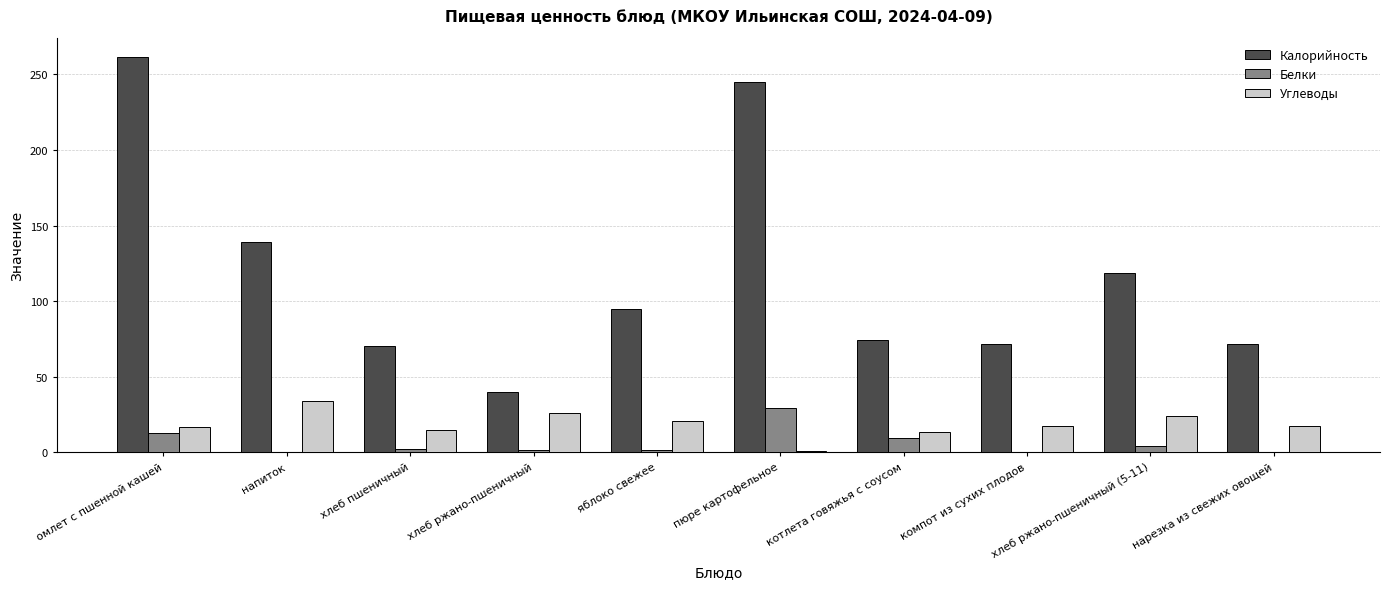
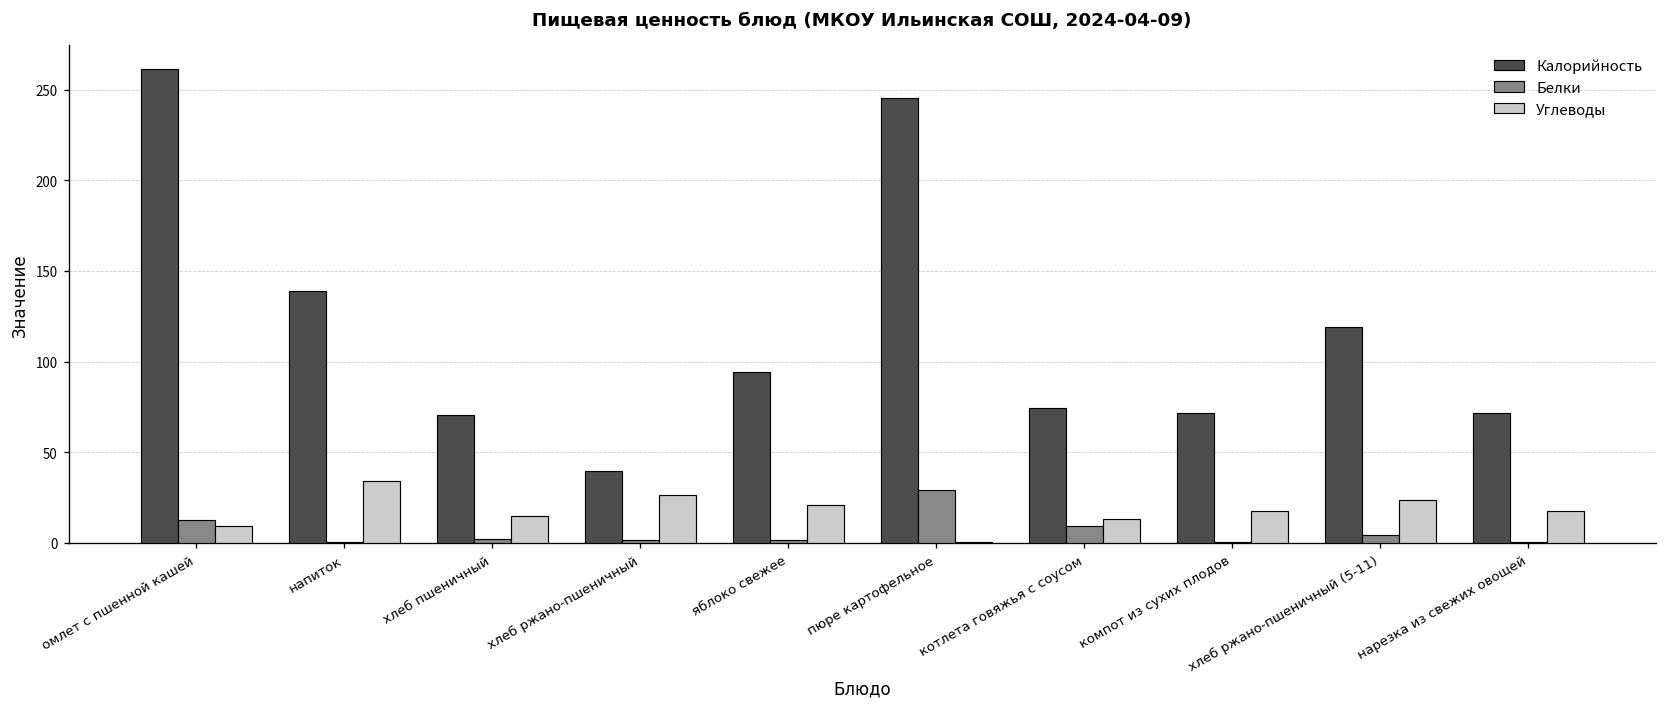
  {
    "Калорийность": {
      "омлет с пшенной кашей": 261,
      "напиток": 139,
      "хлеб пшеничный": 70,
      "хлеб ржано-пшеничный": 40,
      "яблоко свежее": 95,
      "пюре картофельное": 245,
      "котлета говяжья с соусом": 75,
      "компот из сухих плодов": 72,
      "хлеб ржано-пшеничный (5-11)": 119,
      "нарезка из свежих овощей": 72
    },
    "Белки": {
      "омлет с пшенной кашей": 13,
      "хлеб пшеничный": 2,
      "пюре картофельное": 29,
      "котлета говяжья с соусом": 9,
      "хлеб ржано-пшеничный (5-11)": 4
    },
    "Углеводы": {
-     "омлет с пшенной кашей": 16,
+     "омлет с пшенной кашей": 9,
      "напиток": 34,
      "хлеб пшеничный": 15,
      "хлеб ржано-пшеничный": 26,
      "яблоко свежее": 21,
      "котлета говяжья с соусом": 13,
      "компот из сухих плодов": 18,
      "хлеб ржано-пшеничный (5-11)": 24,
      "нарезка из свежих овощей": 18
    }
  }
